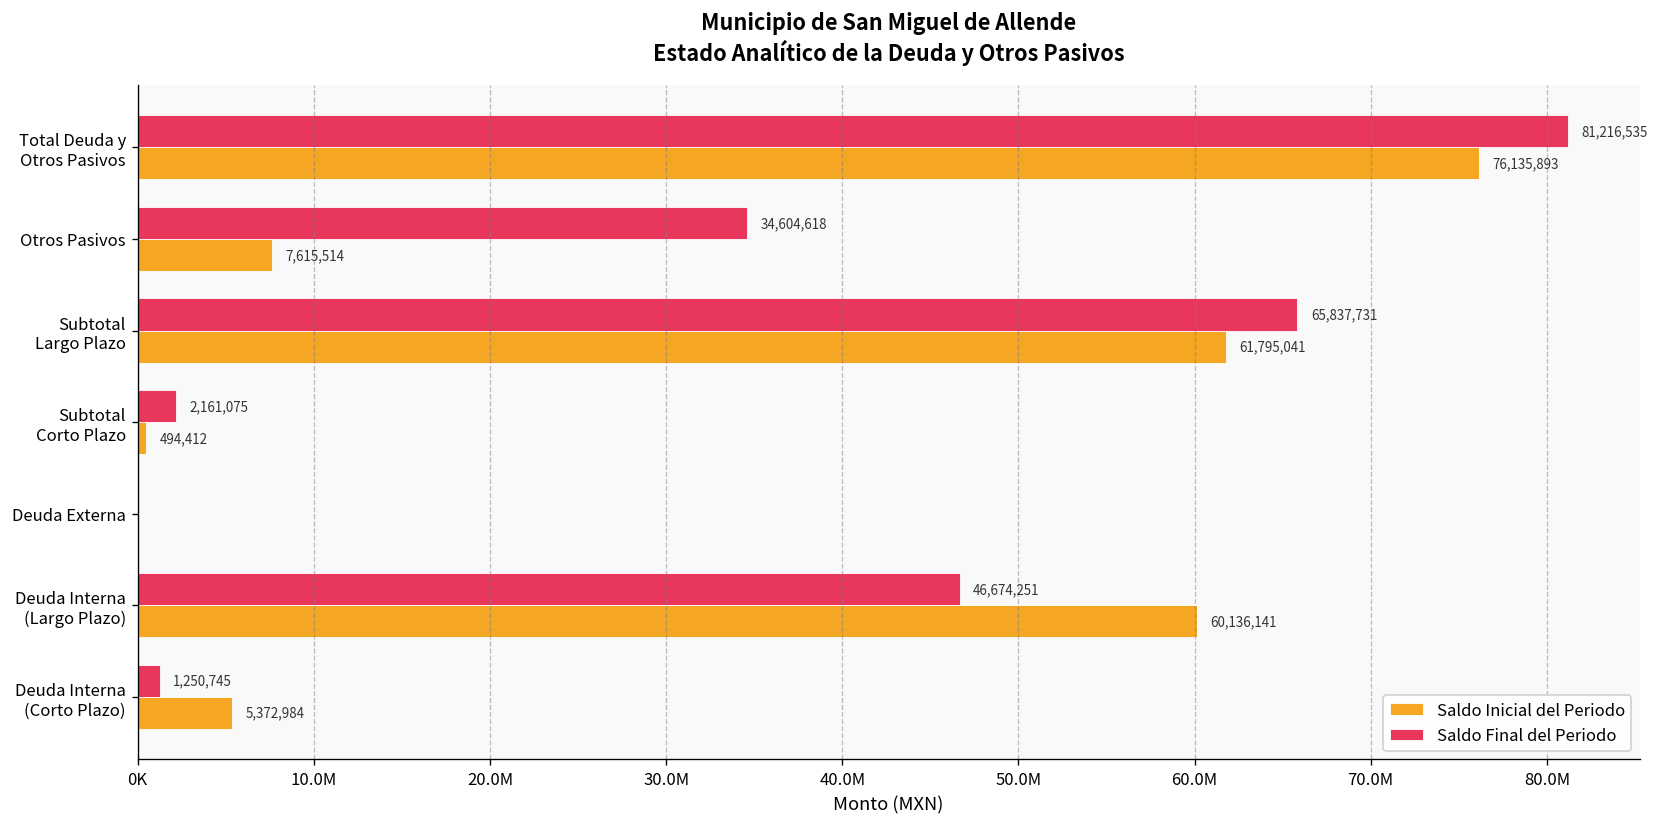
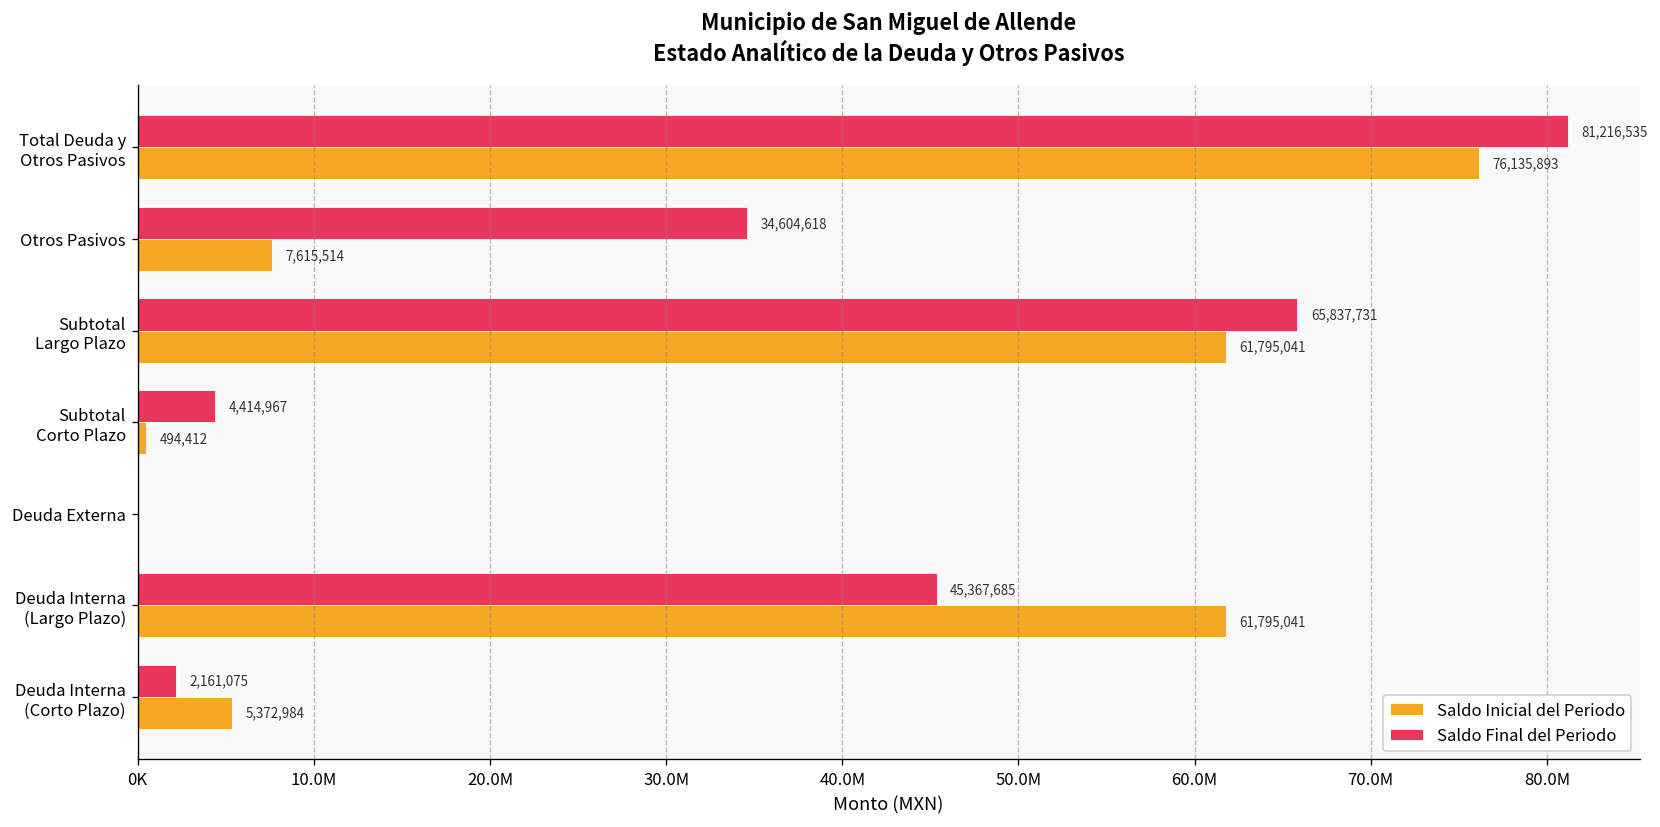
  {
    "Saldo Inicial del Periodo": {
      "Total Deuda y Otros Pasivos": "76,135,893",
      "Otros Pasivos": "7,615,514",
      "Subtotal Largo Plazo": "61,795,041",
      "Subtotal Corto Plazo": "494,412",
-     "Deuda Interna (Largo Plazo)": "60,136,141",
+     "Deuda Interna (Largo Plazo)": "61,795,041",
      "Deuda Interna (Corto Plazo)": "5,372,984"
    },
    "Saldo Final del Periodo": {
      "Total Deuda y Otros Pasivos": "81,216,535",
      "Otros Pasivos": "34,604,618",
      "Subtotal Largo Plazo": "65,837,731",
-     "Subtotal Corto Plazo": "2,161,075",
-     "Deuda Interna (Largo Plazo)": "46,674,251",
-     "Deuda Interna (Corto Plazo)": "1,250,745"
+     "Subtotal Corto Plazo": "4,414,967",
+     "Deuda Interna (Largo Plazo)": "45,367,685",
+     "Deuda Interna (Corto Plazo)": "2,161,075"
    }
  }
